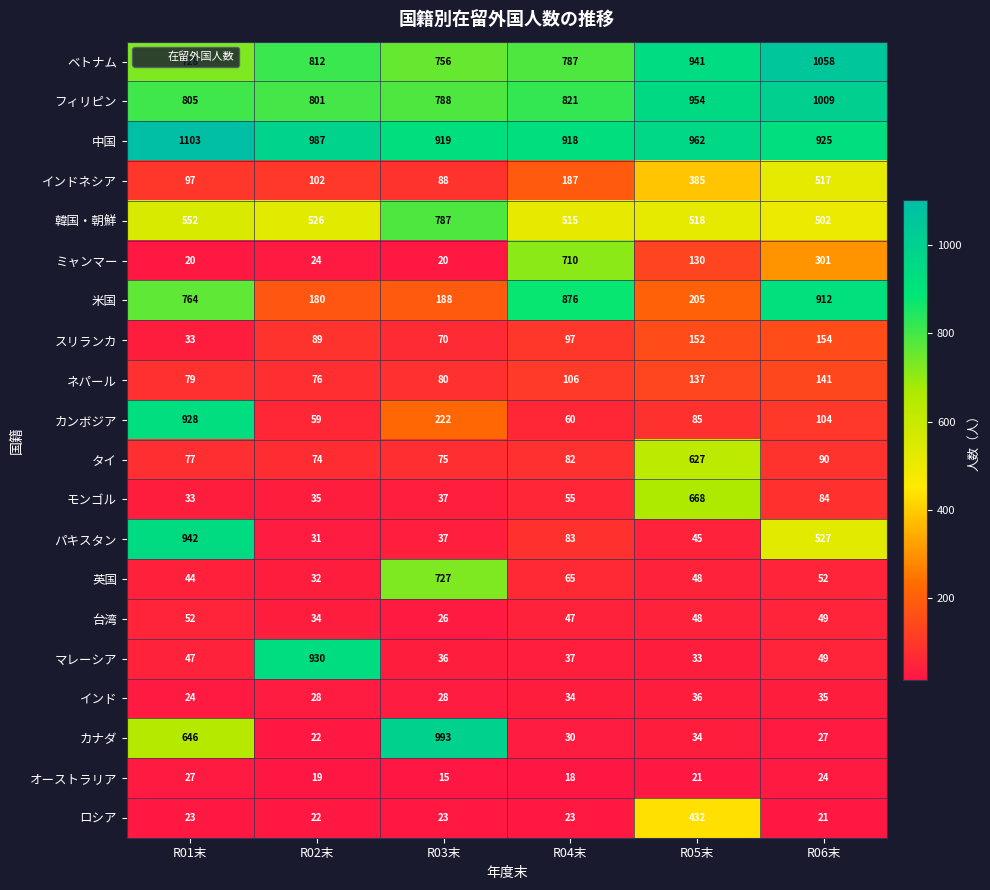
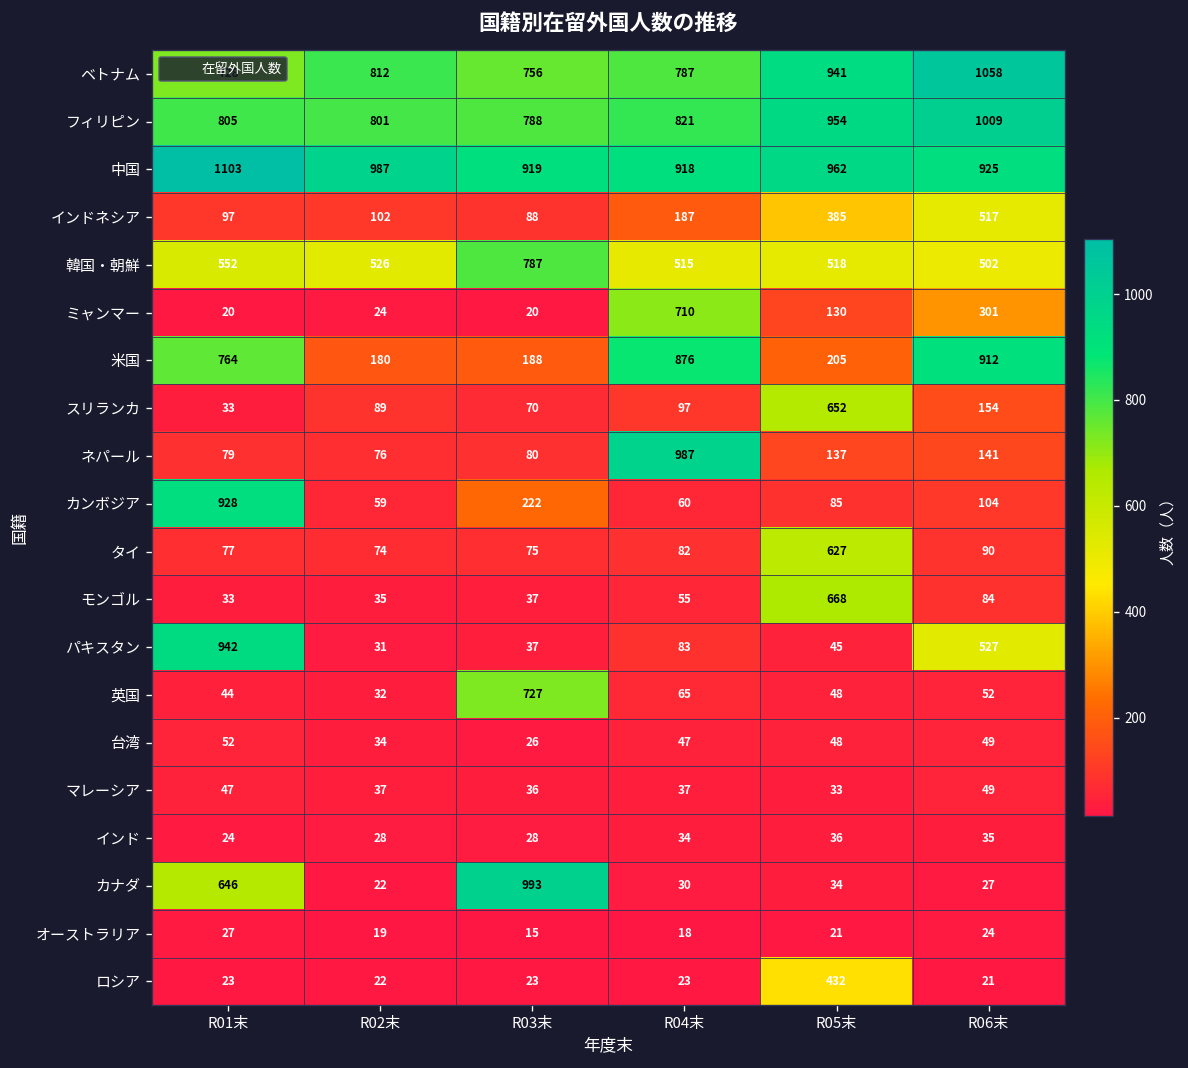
  {
    "ベトナム": {
      "R02末": 812,
      "R03末": 756,
      "R04末": 787,
      "R05末": 941,
      "R06末": 1058
    },
    "フィリピン": {
      "R01末": 805,
      "R02末": 801,
      "R03末": 788,
      "R04末": 821,
      "R05末": 954,
      "R06末": 1009
    },
    "中国": {
      "R01末": 1103,
      "R02末": 987,
      "R03末": 919,
      "R04末": 918,
      "R05末": 962,
      "R06末": 925
    },
    "インドネシア": {
      "R01末": 97,
      "R02末": 102,
      "R03末": 88,
      "R04末": 187,
      "R05末": 385,
      "R06末": 517
    },
    "韓国・朝鮮": {
      "R01末": 552,
      "R02末": 526,
      "R03末": 787,
      "R04末": 515,
      "R05末": 518,
      "R06末": 502
    },
    "ミャンマー": {
      "R01末": 20,
      "R02末": 24,
      "R03末": 20,
      "R04末": 710,
      "R05末": 130,
      "R06末": 301
    },
    "米国": {
      "R01末": 764,
      "R02末": 180,
      "R03末": 188,
      "R04末": 876,
      "R05末": 205,
      "R06末": 912
    },
    "スリランカ": {
      "R01末": 33,
      "R02末": 89,
      "R03末": 70,
      "R04末": 97,
-     "R05末": 152,
+     "R05末": 652,
      "R06末": 154
    },
    "ネパール": {
      "R01末": 79,
      "R02末": 76,
      "R03末": 80,
-     "R04末": 106,
+     "R04末": 987,
      "R05末": 137,
      "R06末": 141
    },
    "カンボジア": {
      "R01末": 928,
      "R02末": 59,
      "R03末": 222,
      "R04末": 60,
      "R05末": 85,
      "R06末": 104
    },
    "タイ": {
      "R01末": 77,
      "R02末": 74,
      "R03末": 75,
      "R04末": 82,
      "R05末": 627,
      "R06末": 90
    },
    "モンゴル": {
      "R01末": 33,
      "R02末": 35,
      "R03末": 37,
      "R04末": 55,
      "R05末": 668,
      "R06末": 84
    },
    "パキスタン": {
      "R01末": 942,
      "R02末": 31,
      "R03末": 37,
      "R04末": 83,
      "R05末": 45,
      "R06末": 527
    },
    "英国": {
      "R01末": 44,
      "R02末": 32,
      "R03末": 727,
      "R04末": 65,
      "R05末": 48,
      "R06末": 52
    },
    "台湾": {
      "R01末": 52,
      "R02末": 34,
      "R03末": 26,
      "R04末": 47,
      "R05末": 48,
      "R06末": 49
    },
    "マレーシア": {
      "R01末": 47,
-     "R02末": 930,
+     "R02末": 37,
      "R03末": 36,
      "R04末": 37,
      "R05末": 33,
      "R06末": 49
    },
    "インド": {
      "R01末": 24,
      "R02末": 28,
      "R03末": 28,
      "R04末": 34,
      "R05末": 36,
      "R06末": 35
    },
    "カナダ": {
      "R01末": 646,
      "R02末": 22,
      "R03末": 993,
      "R04末": 30,
      "R05末": 34,
      "R06末": 27
    },
    "オーストラリア": {
      "R01末": 27,
      "R02末": 19,
      "R03末": 15,
      "R04末": 18,
      "R05末": 21,
      "R06末": 24
    },
    "ロシア": {
      "R01末": 23,
      "R02末": 22,
      "R03末": 23,
      "R04末": 23,
      "R05末": 432,
      "R06末": 21
    }
  }
